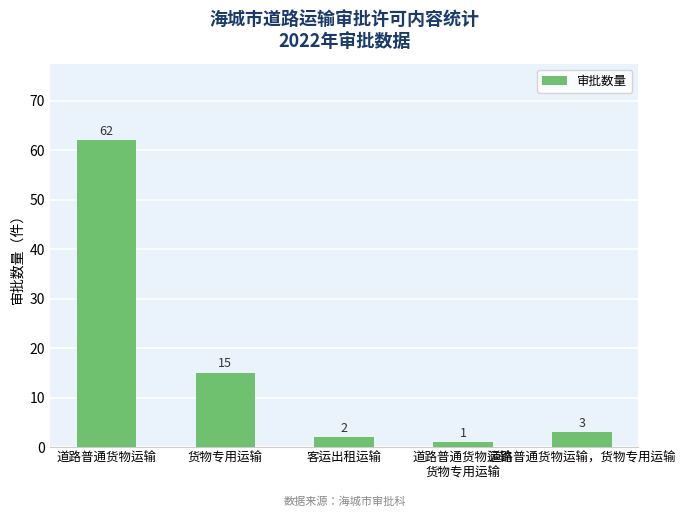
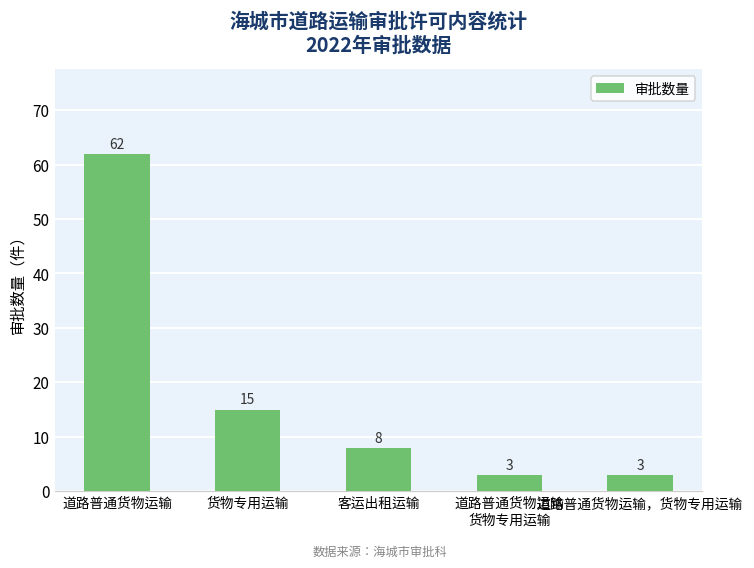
  {
    "道路普通货物运输": 62,
    "货物专用运输": 15,
-   "客运出租运输": 2,
-   "道路普通货物运输 货物专用运输": 1,
+   "客运出租运输": 8,
+   "道路普通货物运输 货物专用运输": 3,
    "道路普通货物运输，货物专用运输": 3
  }
